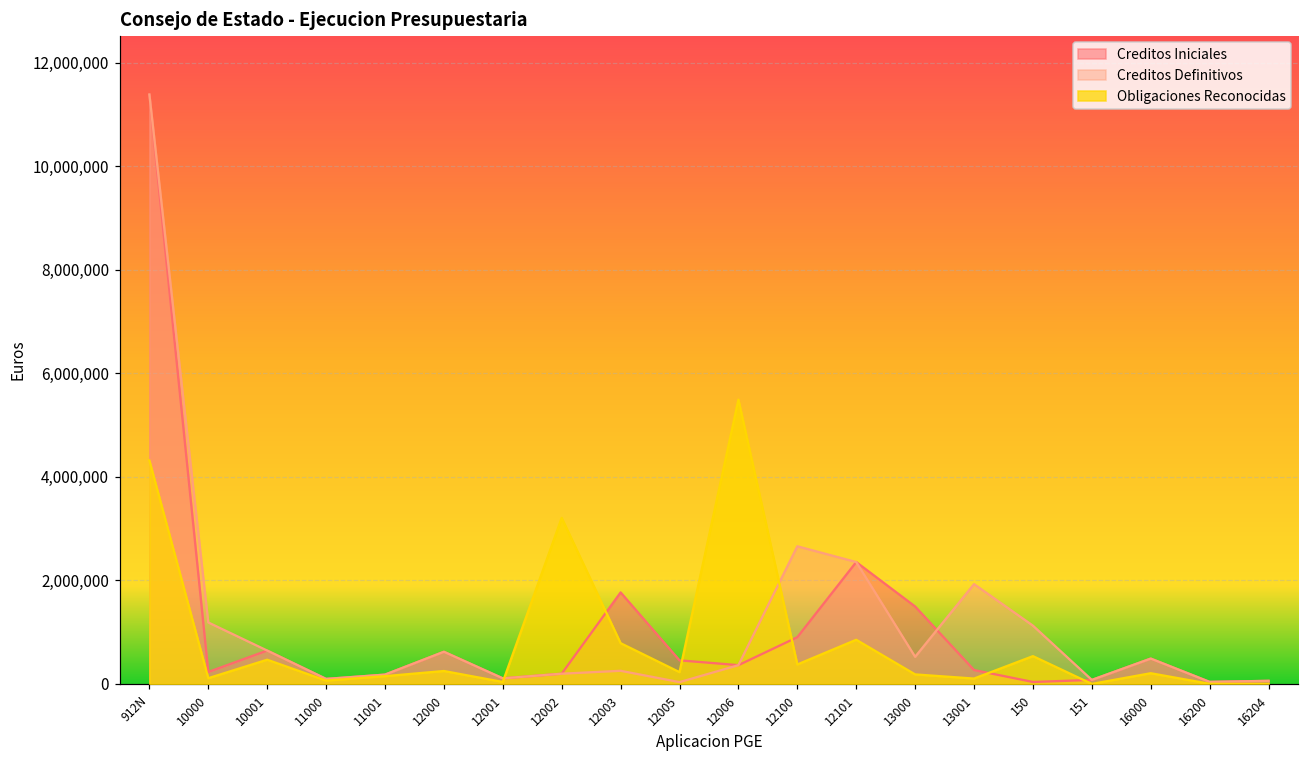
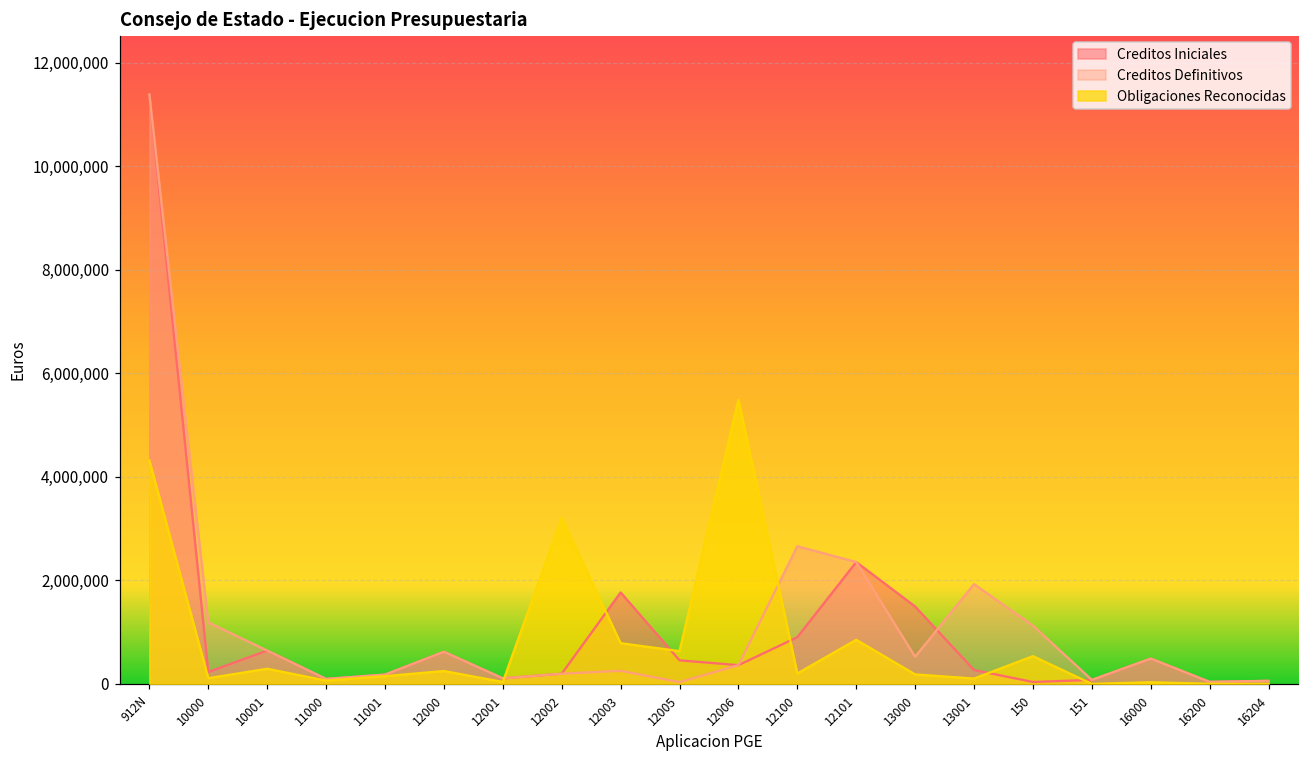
  {
    "Obligaciones Reconocidas": {
      "912N": "4,300,000",
      "10000": "100,000",
-     "10001": "500,000",
+     "10001": "300,000",
      "12000": "200,000",
      "12001": "0",
      "12002": "3,200,000",
      "12003": "800,000",
-     "12005": "200,000",
+     "12005": "600,000",
      "12006": "5,500,000",
-     "12100": "400,000",
+     "12100": "200,000",
      "12101": "900,000",
      "13000": "200,000",
      "13001": "100,000",
      "150": "500,000",
      "151": "0",
-     "16000": "200,000",
+     "16000": "0",
      "16204": "0"
    }
  }
